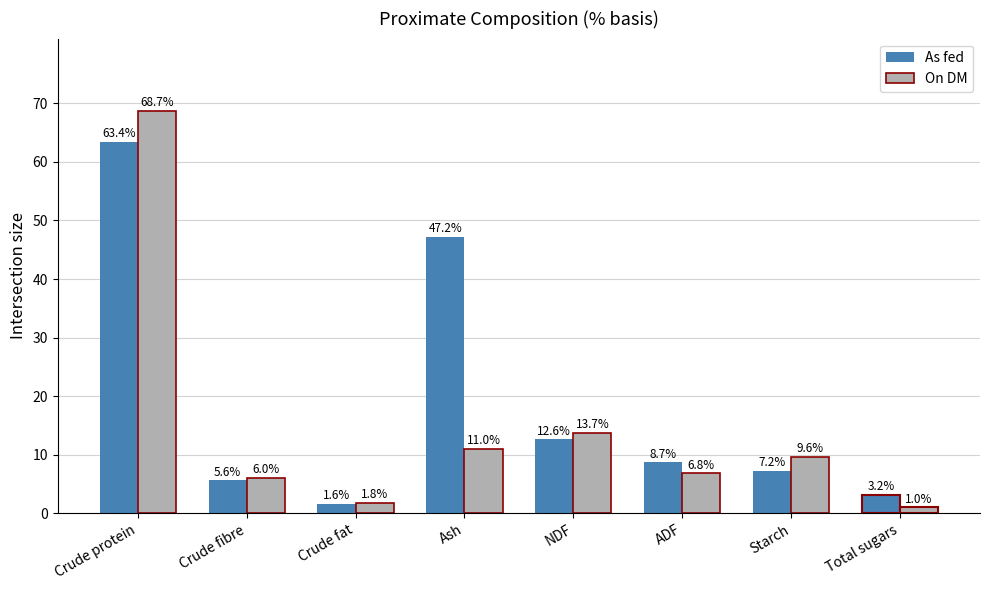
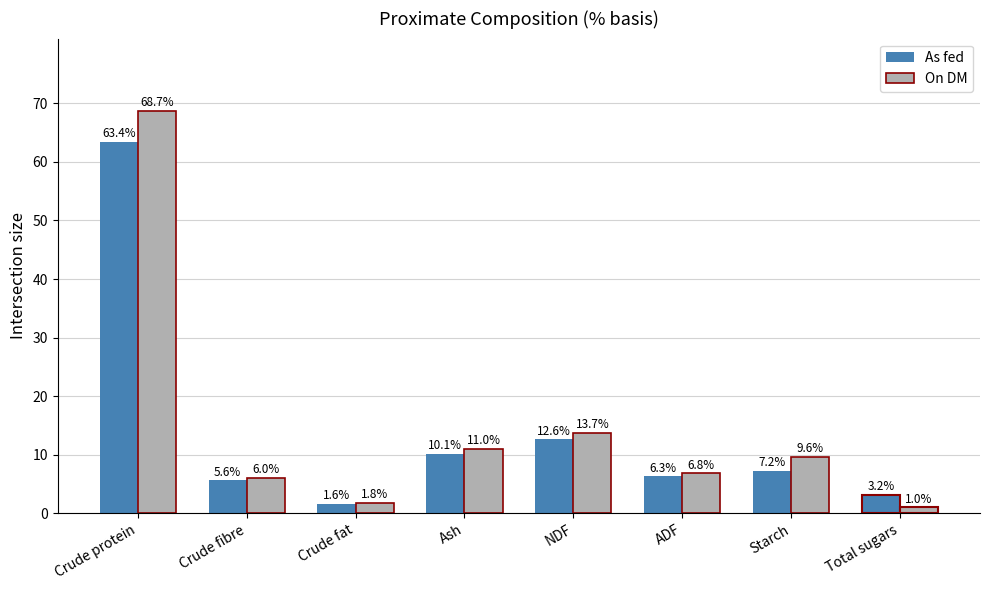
  {
    "As fed": {
      "Crude protein": "63.4%",
      "Crude fibre": "5.6%",
      "Crude fat": "1.6%",
-     "Ash": "47.2%",
+     "Ash": "10.1%",
      "NDF": "12.6%",
-     "ADF": "8.7%",
+     "ADF": "6.3%",
      "Starch": "7.2%",
      "Total sugars": "3.2%"
    },
    "On DM": {
      "Crude protein": "68.7%",
      "Crude fibre": "6.0%",
      "Crude fat": "1.8%",
      "Ash": "11.0%",
      "NDF": "13.7%",
      "ADF": "6.8%",
      "Starch": "9.6%",
      "Total sugars": "1.0%"
    }
  }
